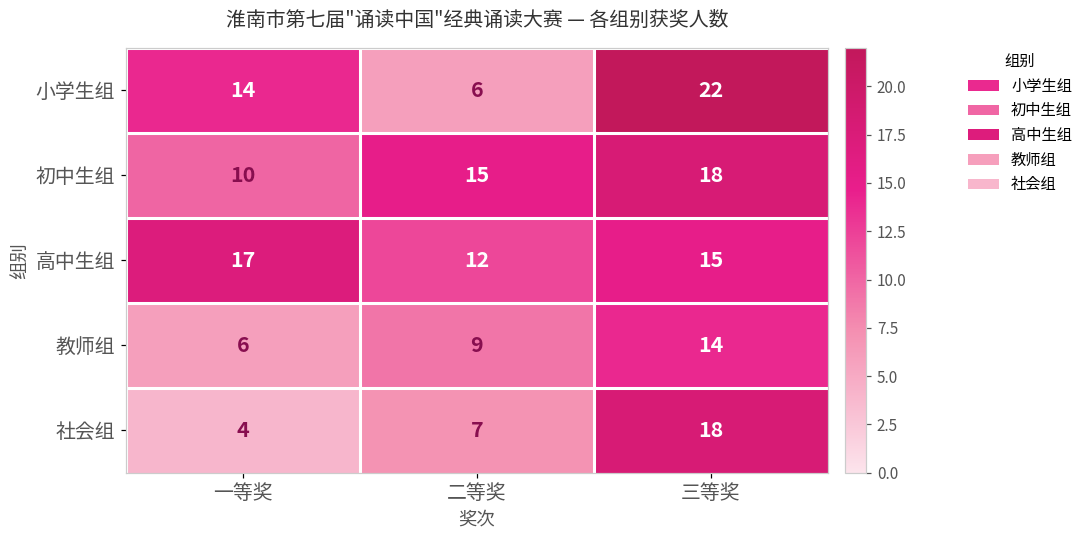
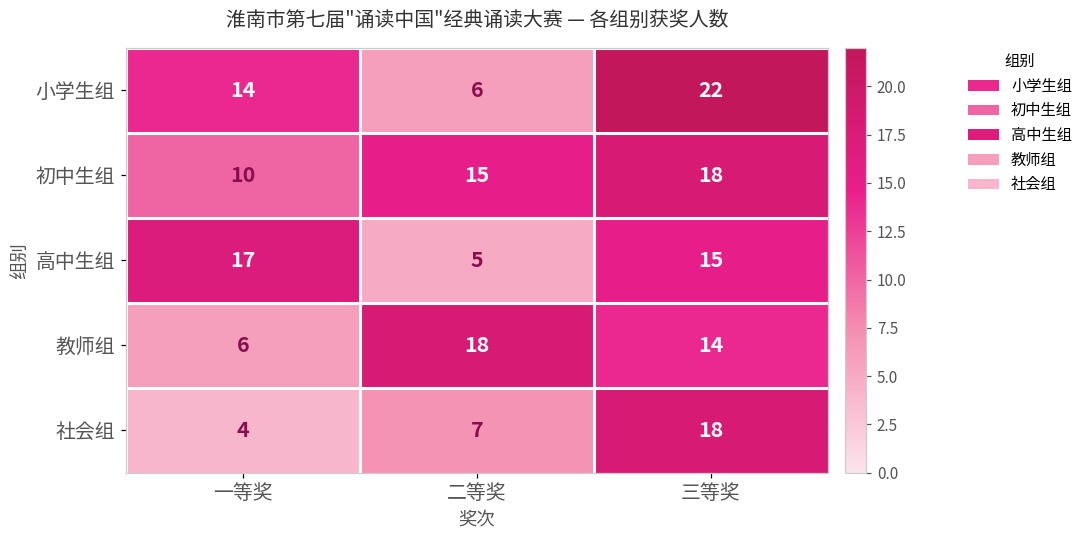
  {
    "小学生组": {
      "一等奖": 14,
      "二等奖": 6,
      "三等奖": 22
    },
    "初中生组": {
      "一等奖": 10,
      "二等奖": 15,
      "三等奖": 18
    },
    "高中生组": {
      "一等奖": 17,
-     "二等奖": 12,
+     "二等奖": 5,
      "三等奖": 15
    },
    "教师组": {
      "一等奖": 6,
-     "二等奖": 9,
+     "二等奖": 18,
      "三等奖": 14
    },
    "社会组": {
      "一等奖": 4,
      "二等奖": 7,
      "三等奖": 18
    }
  }
